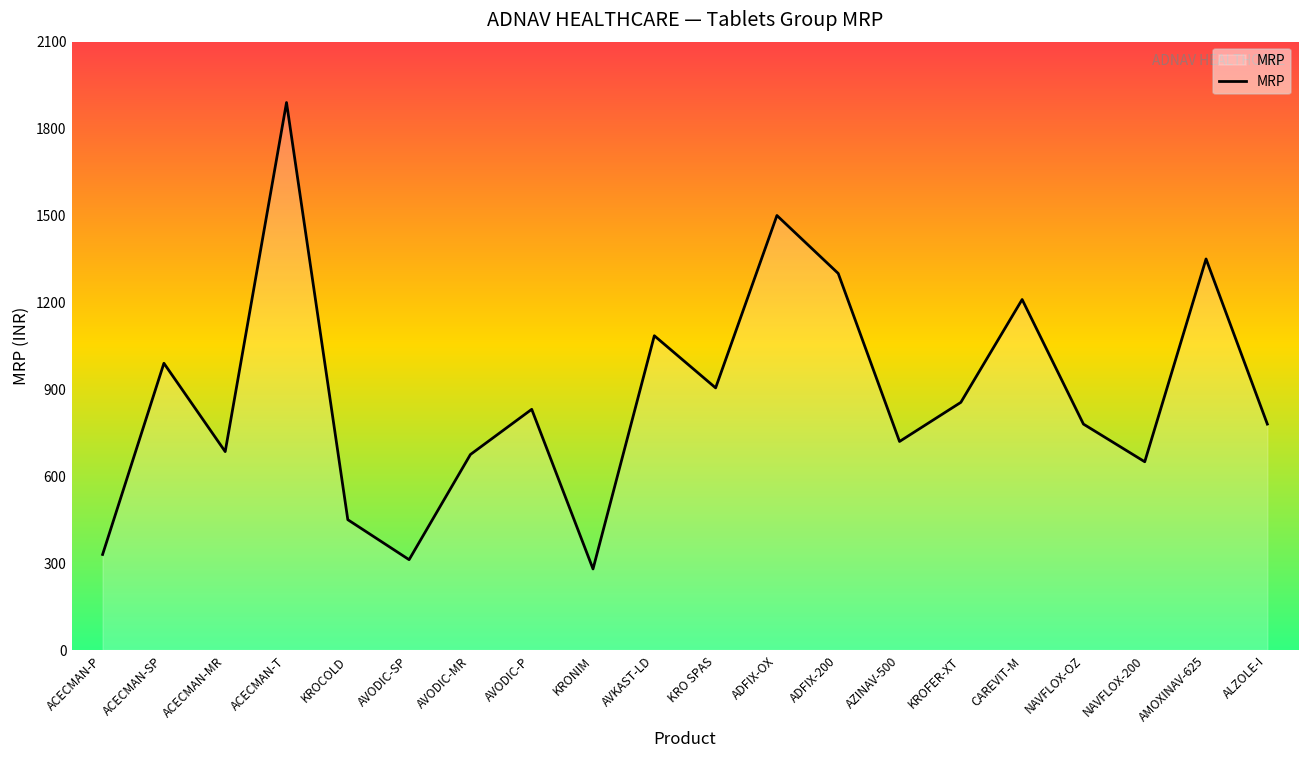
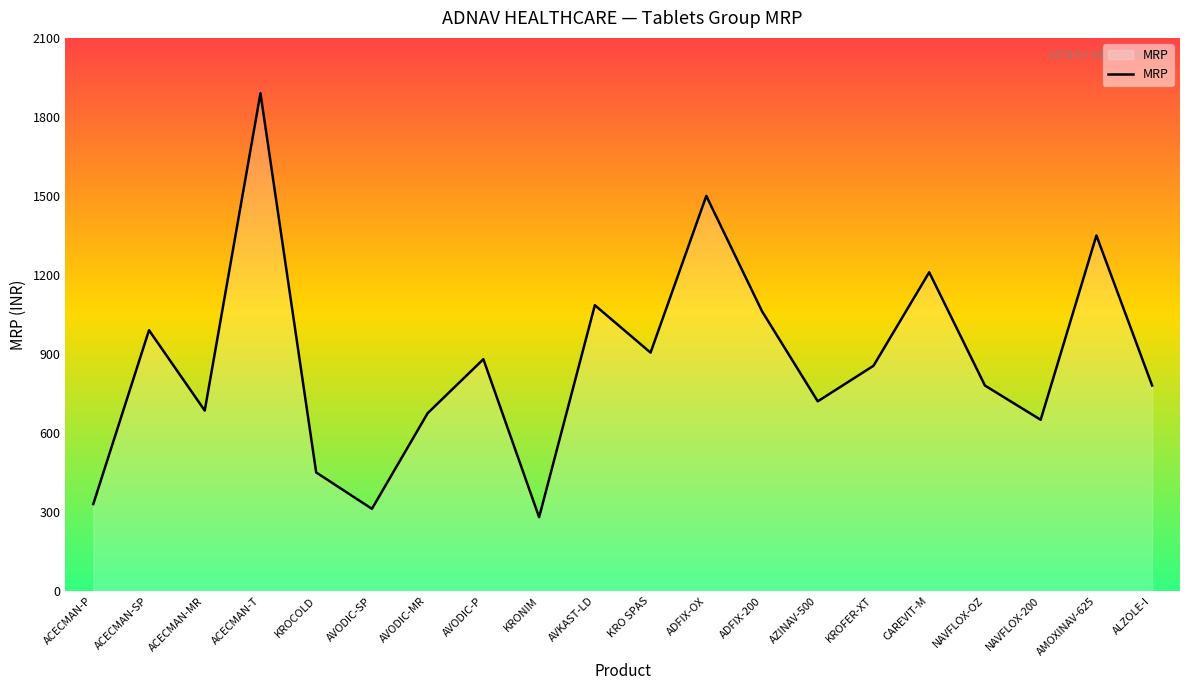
  {
    "ACECMAN-P": 330,
    "ACECMAN-SP": 990,
    "ACECMAN-MR": 690,
    "ACECMAN-T": 1890,
    "KROCOLD": 450,
    "AVODIC-SP": 310,
    "AVODIC-MR": 680,
-   "AVODIC-P": 830,
+   "AVODIC-P": 880,
    "KRONIM": 280,
    "AVKAST-LD": 1090,
    "KRO SPAS": 910,
    "ADFIX-OX": 1500,
-   "ADFIX-200": 1300,
+   "ADFIX-200": 1060,
    "AZINAV-500": 720,
    "KROFER-XT": 860,
    "CAREVIT-M": 1210,
    "NAVFLOX-OZ": 780,
    "NAVFLOX-200": 650,
    "AMOXINAV-625": 1350,
    "ALZOLE-I": 780
  }
